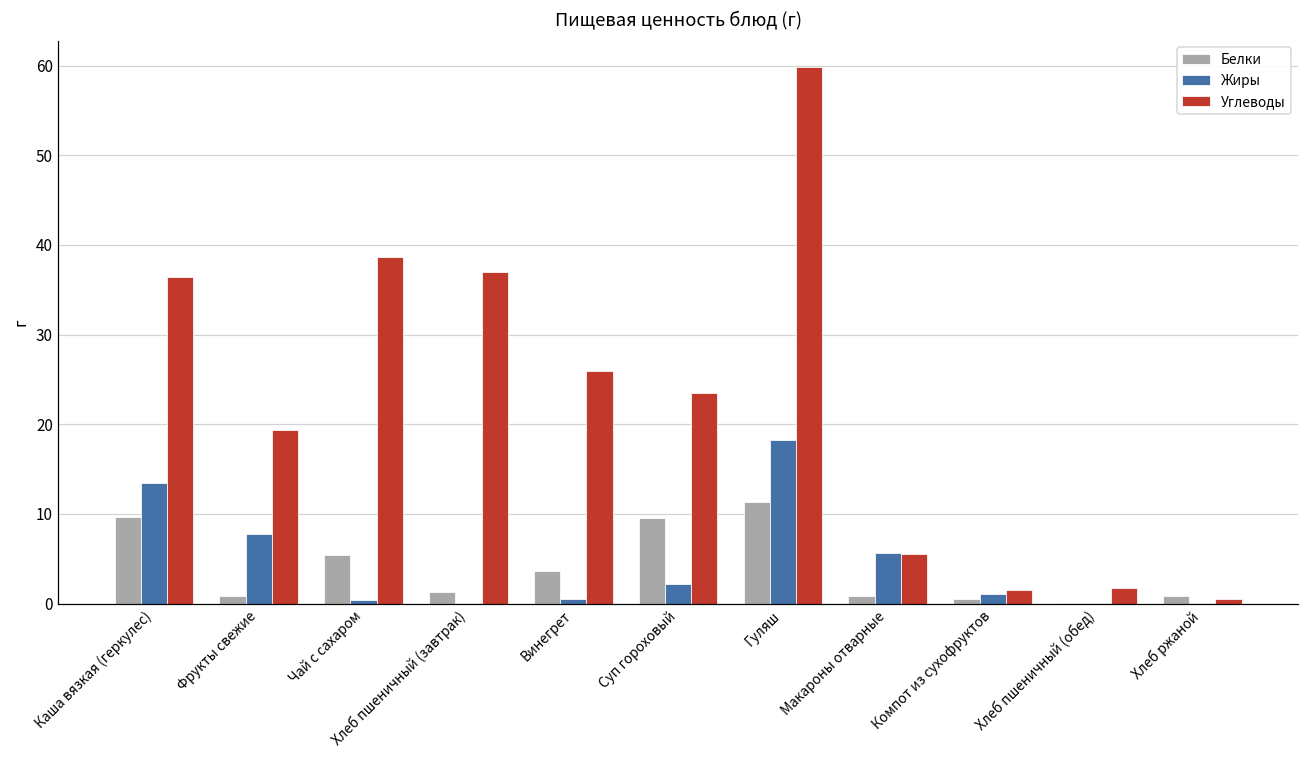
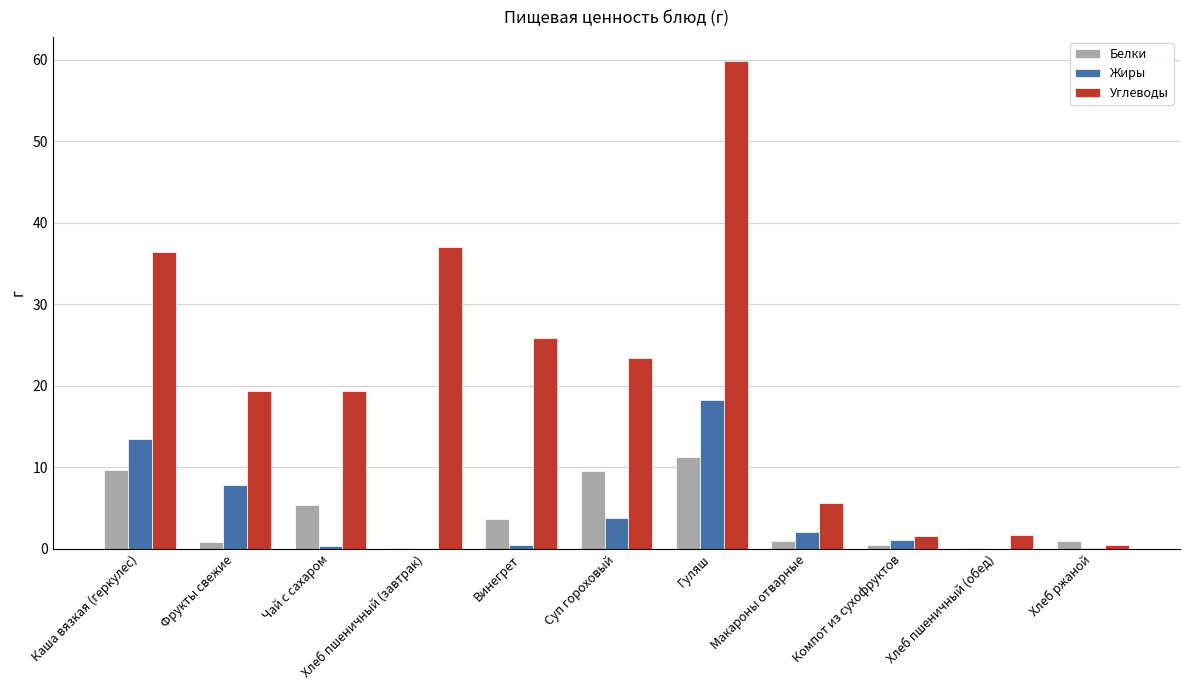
  {
    "Белки": {
      "Каша вязкая (геркулес)": 10,
      "Фрукты свежие": 1,
      "Чай с сахаром": 5,
-     "Хлеб пшеничный (завтрак)": 1,
+     "Хлеб пшеничный (завтрак)": 0,
      "Винегрет": 4,
      "Суп гороховый": 10,
      "Гуляш": 11,
      "Макароны отварные": 1,
      "Компот из сухофруктов": 1,
      "Хлеб ржаной": 1
    },
    "Жиры": {
      "Каша вязкая (геркулес)": 13,
      "Фрукты свежие": 8,
      "Чай с сахаром": 0,
      "Винегрет": 0,
-     "Суп гороховый": 2,
+     "Суп гороховый": 4,
      "Гуляш": 18,
-     "Макароны отварные": 6,
+     "Макароны отварные": 2,
      "Компот из сухофруктов": 1
    },
    "Углеводы": {
      "Каша вязкая (геркулес)": 36,
      "Фрукты свежие": 19,
-     "Чай с сахаром": 39,
+     "Чай с сахаром": 19,
      "Хлеб пшеничный (завтрак)": 37,
      "Винегрет": 26,
      "Суп гороховый": 23,
      "Гуляш": 60,
      "Макароны отварные": 6,
      "Компот из сухофруктов": 2,
      "Хлеб пшеничный (обед)": 2,
      "Хлеб ржаной": 1
    }
  }
